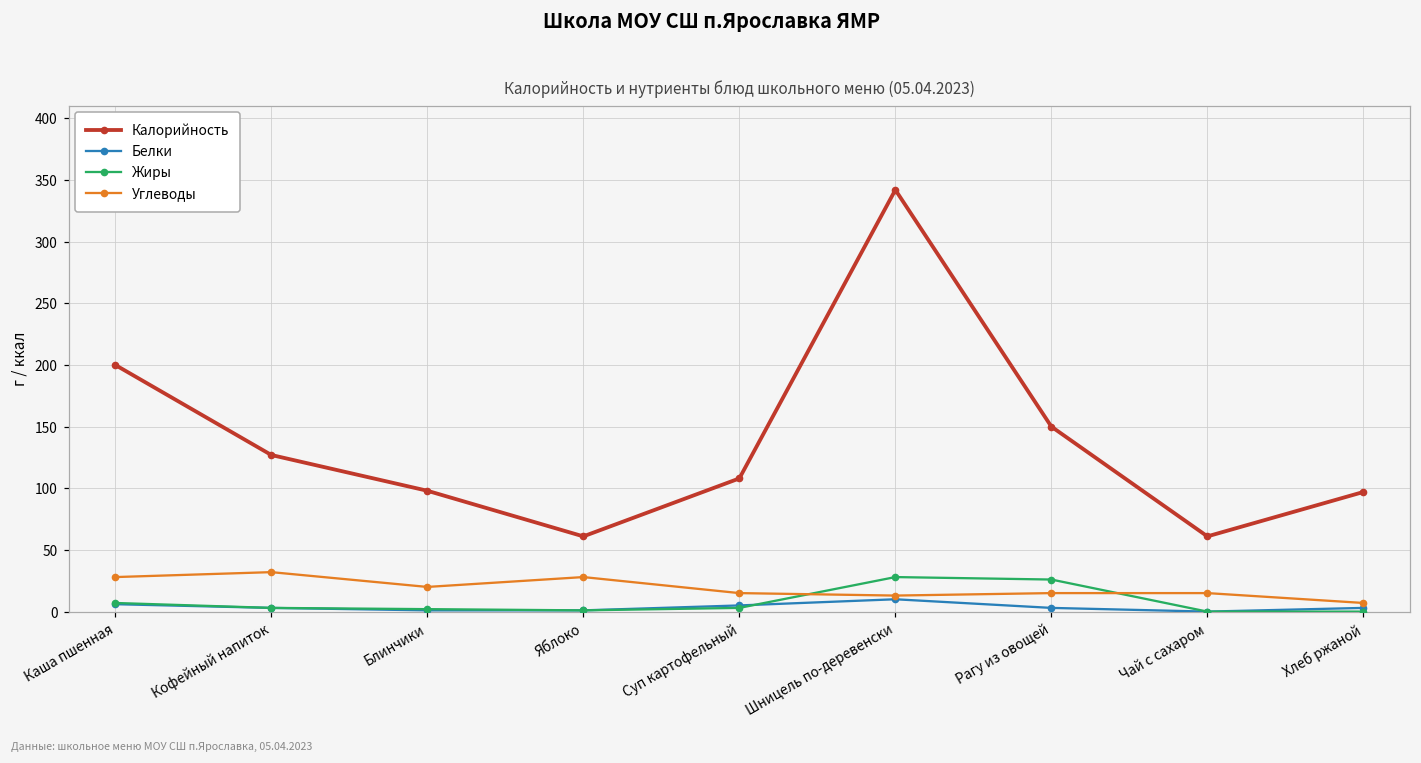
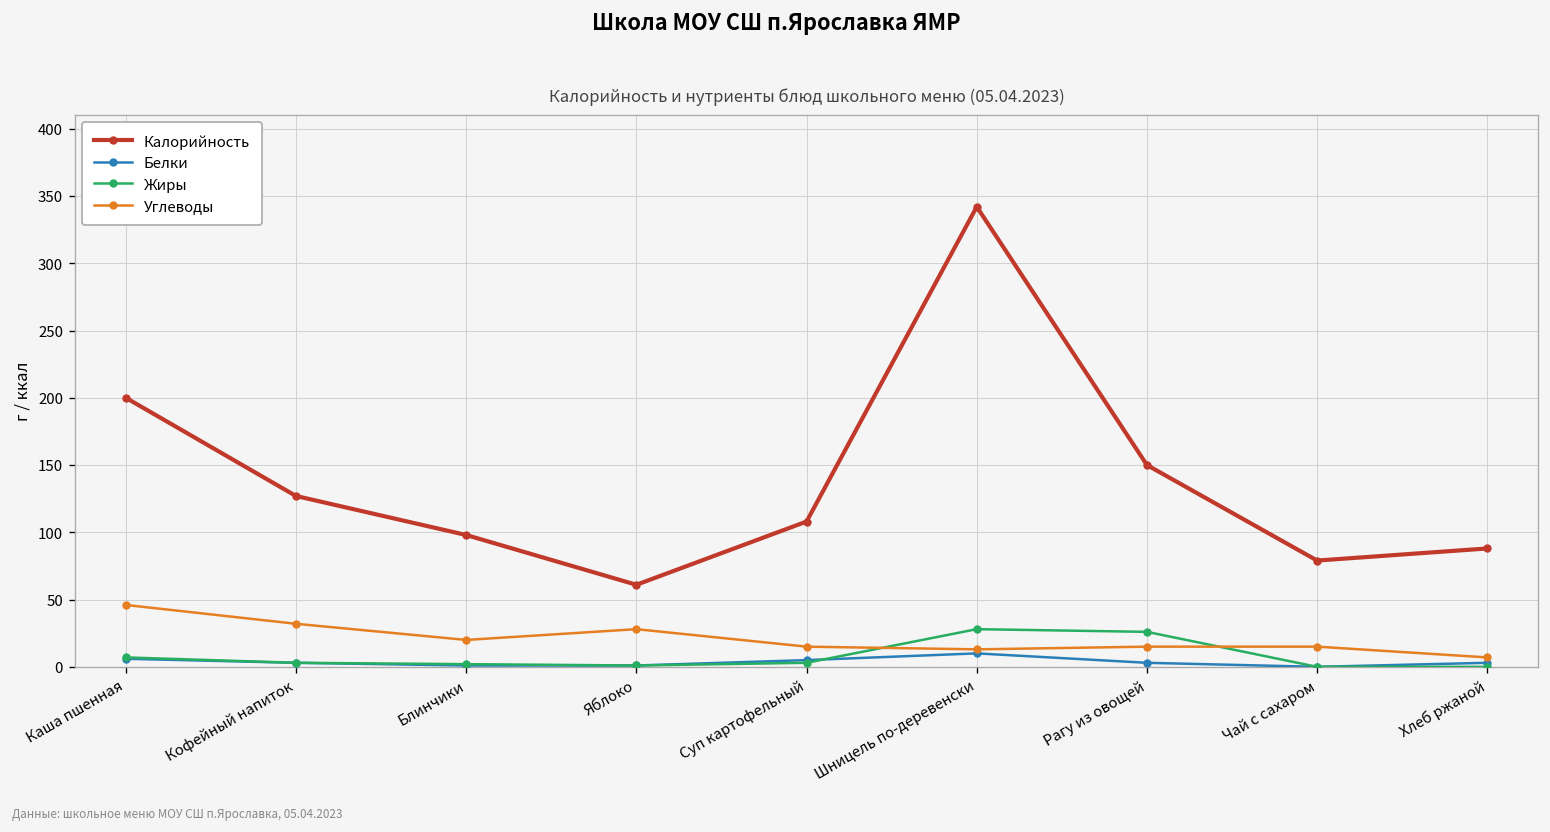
  {
    "Калорийность": {
      "Каша пшенная": 200,
      "Кофейный напиток": 127,
      "Блинчики": 98,
      "Яблоко": 61,
      "Суп картофельный": 108,
      "Шницель по-деревенски": 342,
      "Рагу из овощей": 150,
-     "Чай с сахаром": 61,
-     "Хлеб ржаной": 97
+     "Чай с сахаром": 79,
+     "Хлеб ржаной": 88
    },
    "Белки": {
      "Шницель по-деревенски": 10,
      "Рагу из овощей": 3,
      "Хлеб ржаной": 3
    },
    "Жиры": {
      "Шницель по-деревенски": 28,
      "Рагу из овощей": 26,
      "Хлеб ржаной": 0
    },
    "Углеводы": {
-     "Каша пшенная": 28,
+     "Каша пшенная": 46,
      "Кофейный напиток": 32,
      "Блинчики": 20,
      "Яблоко": 28,
      "Суп картофельный": 15,
      "Шницель по-деревенски": 13,
      "Рагу из овощей": 15,
      "Чай с сахаром": 15,
      "Хлеб ржаной": 7
    }
  }
